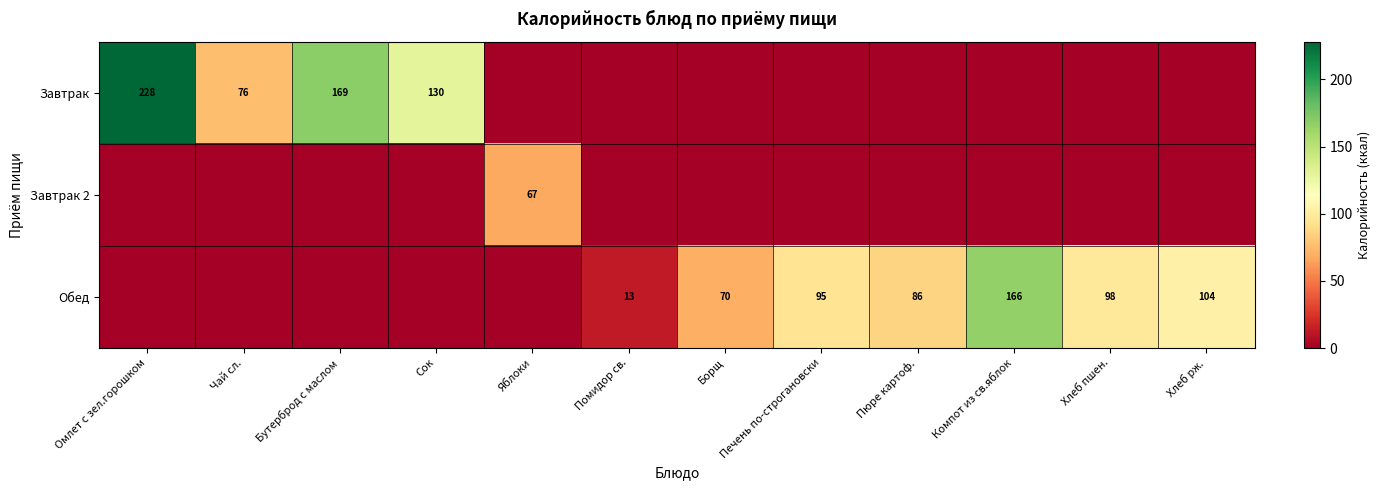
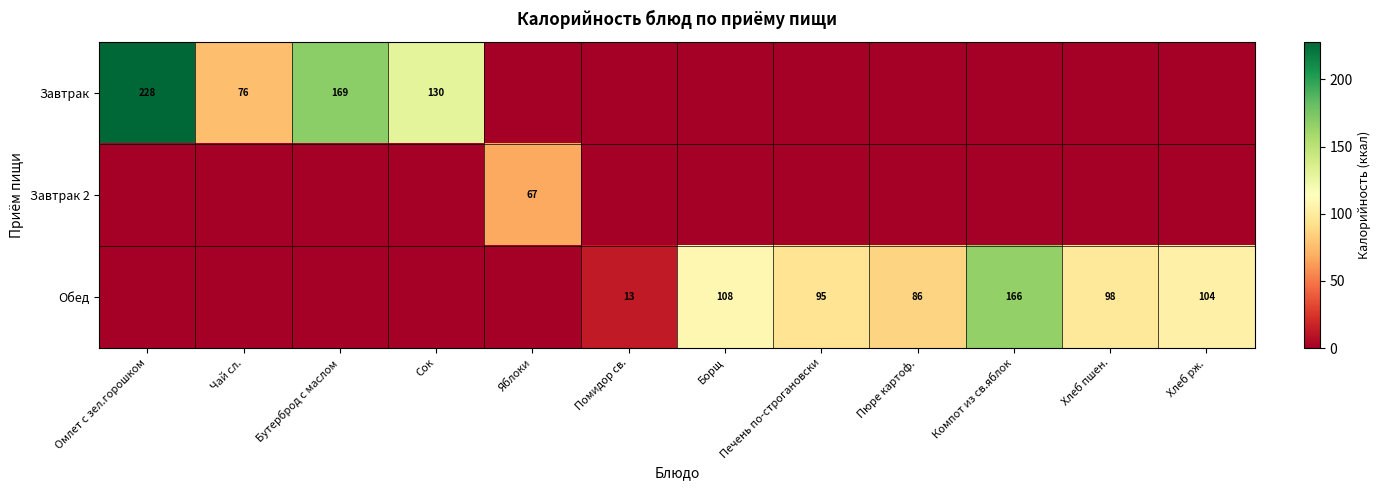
  {
    "Завтрак": {
      "Омлет с зел.горошком": 228,
      "Чай сл.": 76,
      "Бутерброд с маслом": 169,
      "Сок": 130
    },
    "Завтрак 2": {
      "Яблоки": 67
    },
    "Обед": {
      "Помидор св.": 13,
-     "Борщ": 70,
+     "Борщ": 108,
      "Печень по-строгановски": 95,
      "Пюре картоф.": 86,
      "Компот из св.яблок": 166,
      "Хлеб пшен.": 98,
      "Хлеб рж.": 104
    }
  }
